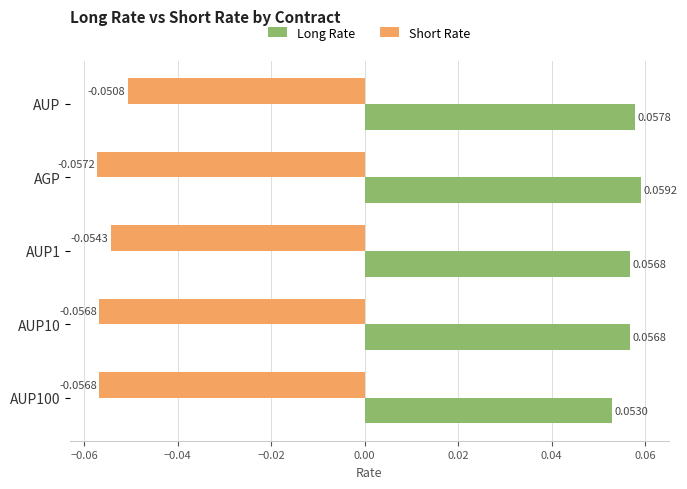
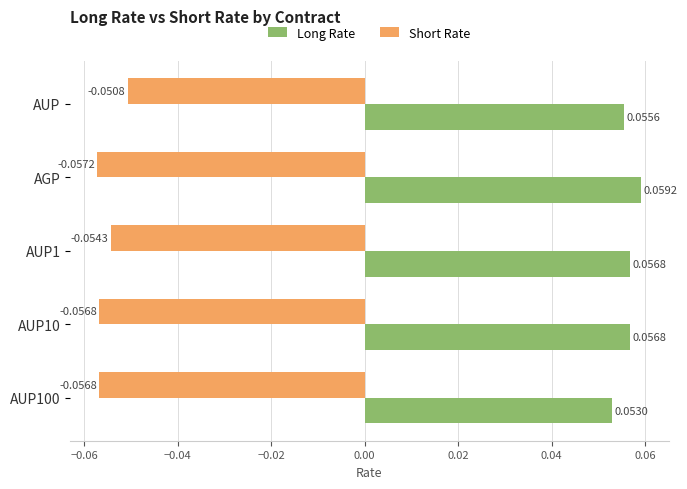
  {
    "Long Rate": {
-     "AUP": 0.0578,
+     "AUP": 0.0556,
      "AGP": 0.0592,
      "AUP1": 0.0568,
      "AUP10": 0.0568,
      "AUP100": 0.0530
    },
    "Short Rate": {
      "AUP": -0.0508,
      "AGP": -0.0572,
      "AUP1": -0.0543,
      "AUP10": -0.0568,
      "AUP100": -0.0568
    }
  }
